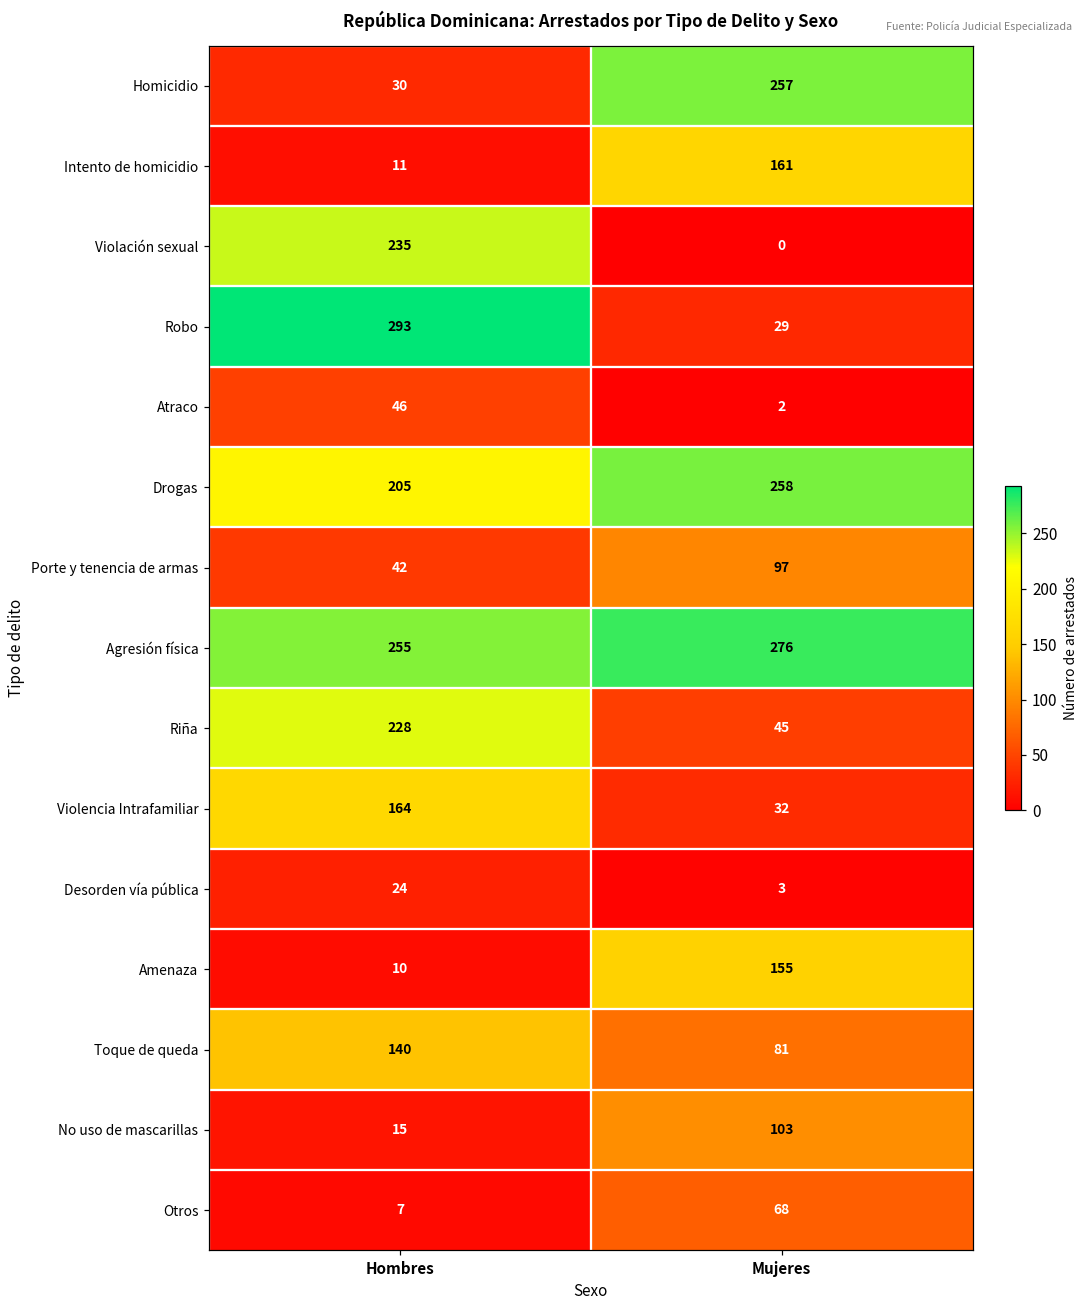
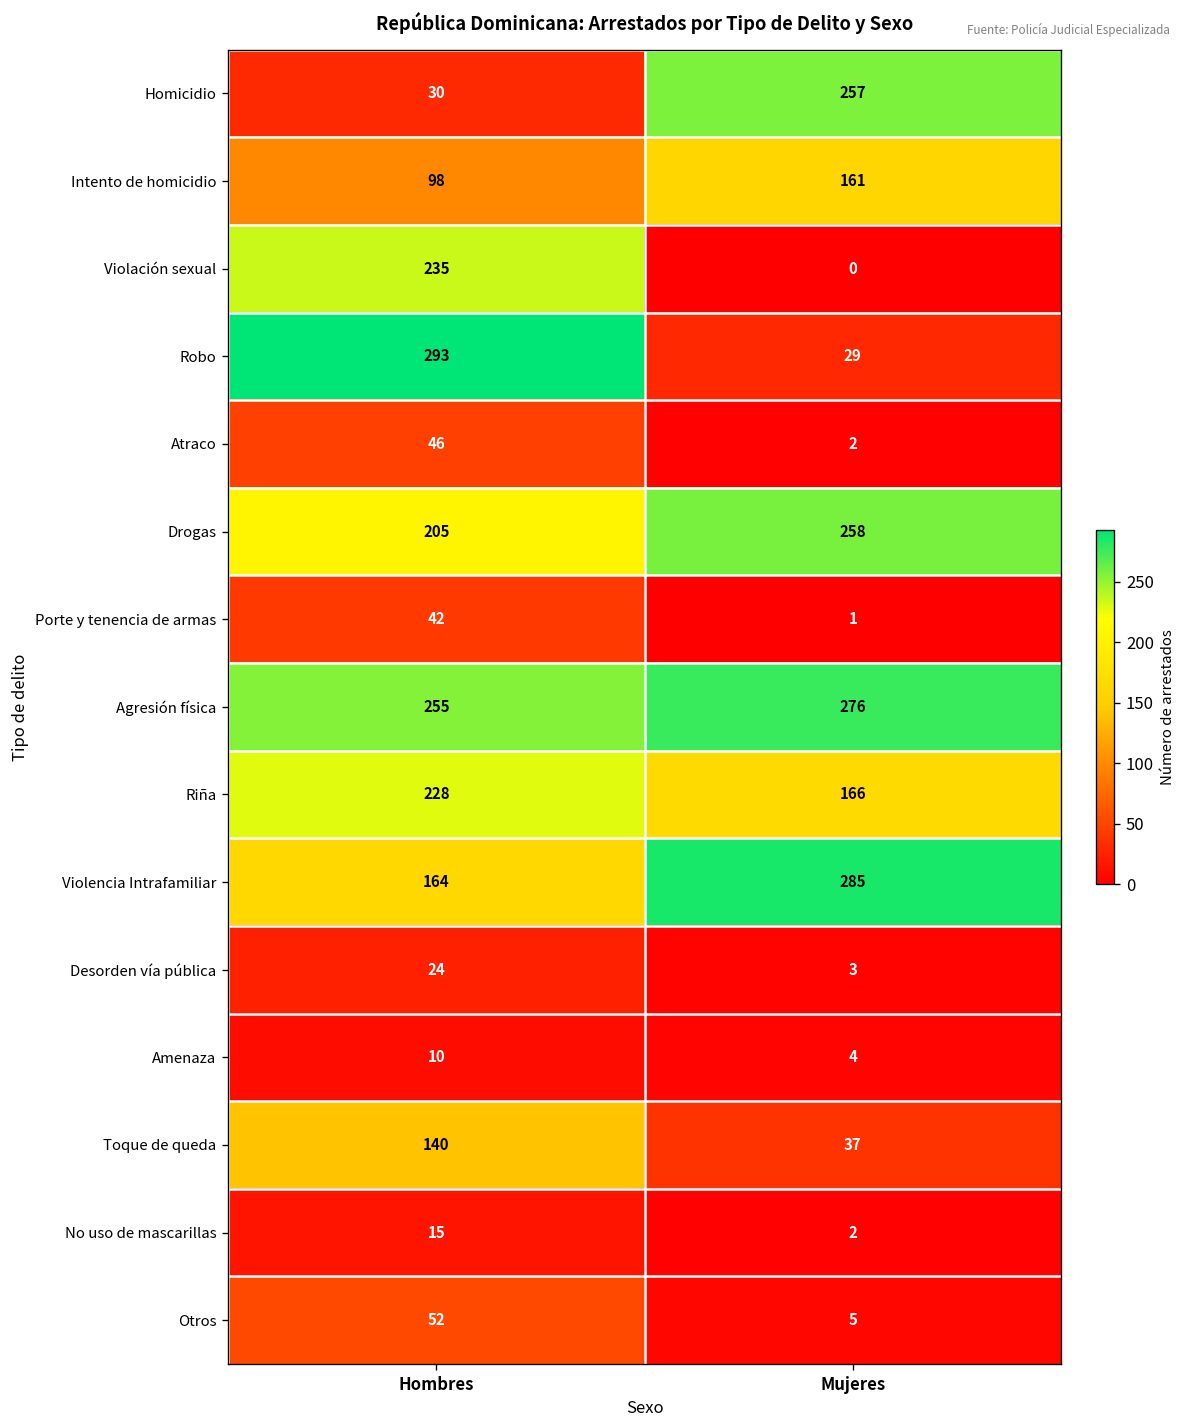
  {
    "Homicidio": {
      "Hombres": 30,
      "Mujeres": 257
    },
    "Intento de homicidio": {
-     "Hombres": 11,
+     "Hombres": 98,
      "Mujeres": 161
    },
    "Violación sexual": {
      "Hombres": 235,
      "Mujeres": 0
    },
    "Robo": {
      "Hombres": 293,
      "Mujeres": 29
    },
    "Atraco": {
      "Hombres": 46,
      "Mujeres": 2
    },
    "Drogas": {
      "Hombres": 205,
      "Mujeres": 258
    },
    "Porte y tenencia de armas": {
      "Hombres": 42,
-     "Mujeres": 97
+     "Mujeres": 1
    },
    "Agresión física": {
      "Hombres": 255,
      "Mujeres": 276
    },
    "Riña": {
      "Hombres": 228,
-     "Mujeres": 45
+     "Mujeres": 166
    },
    "Violencia Intrafamiliar": {
      "Hombres": 164,
-     "Mujeres": 32
+     "Mujeres": 285
    },
    "Desorden vía pública": {
      "Hombres": 24,
      "Mujeres": 3
    },
    "Amenaza": {
      "Hombres": 10,
-     "Mujeres": 155
+     "Mujeres": 4
    },
    "Toque de queda": {
      "Hombres": 140,
-     "Mujeres": 81
+     "Mujeres": 37
    },
    "No uso de mascarillas": {
      "Hombres": 15,
-     "Mujeres": 103
+     "Mujeres": 2
    },
    "Otros": {
-     "Hombres": 7,
-     "Mujeres": 68
+     "Hombres": 52,
+     "Mujeres": 5
    }
  }
